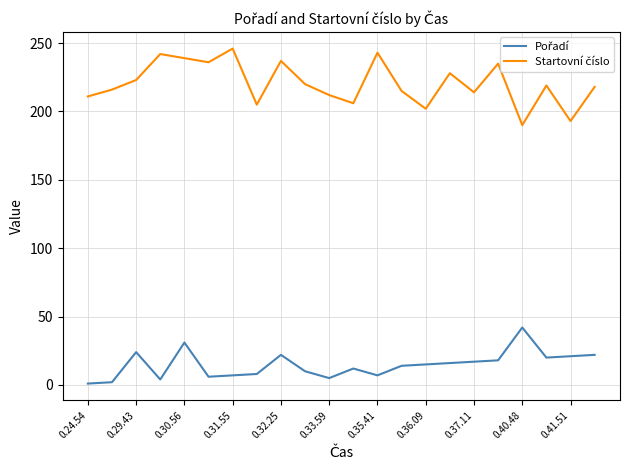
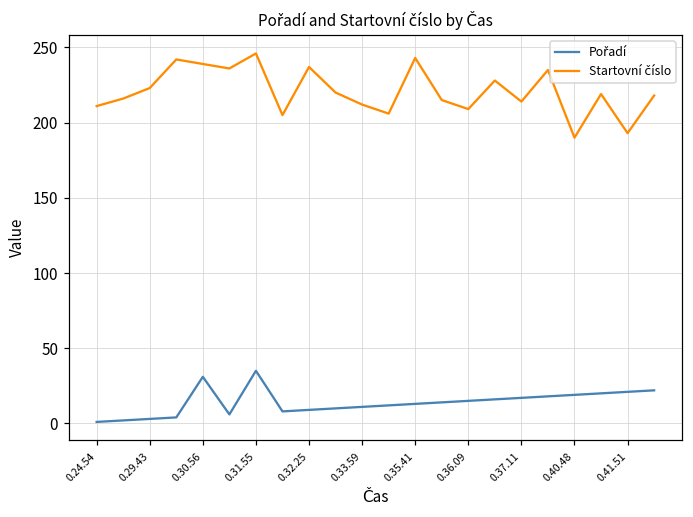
  {
    "Pořadí": {
      "0.24.54": 1,
-     "0.29.43": 24,
+     "0.29.43": 3,
      "0.30.56": 31,
-     "0.31.55": 7,
-     "0.32.25": 22,
-     "0.33.59": 5,
-     "0.35.41": 7,
+     "0.31.55": 35,
+     "0.32.25": 9,
+     "0.33.59": 11,
+     "0.35.41": 13,
      "0.36.09": 15,
-     "0.40.48": 42,
+     "0.40.48": 19,
      "0.41.51": 21
    },
    "Startovní číslo": {
      "0.24.54": 211,
      "0.29.43": 223,
      "0.30.56": 239,
      "0.31.55": 246,
      "0.32.25": 237,
      "0.33.59": 212,
      "0.35.41": 243,
-     "0.36.09": 202,
+     "0.36.09": 209,
      "0.40.48": 190,
      "0.41.51": 193
    }
  }
